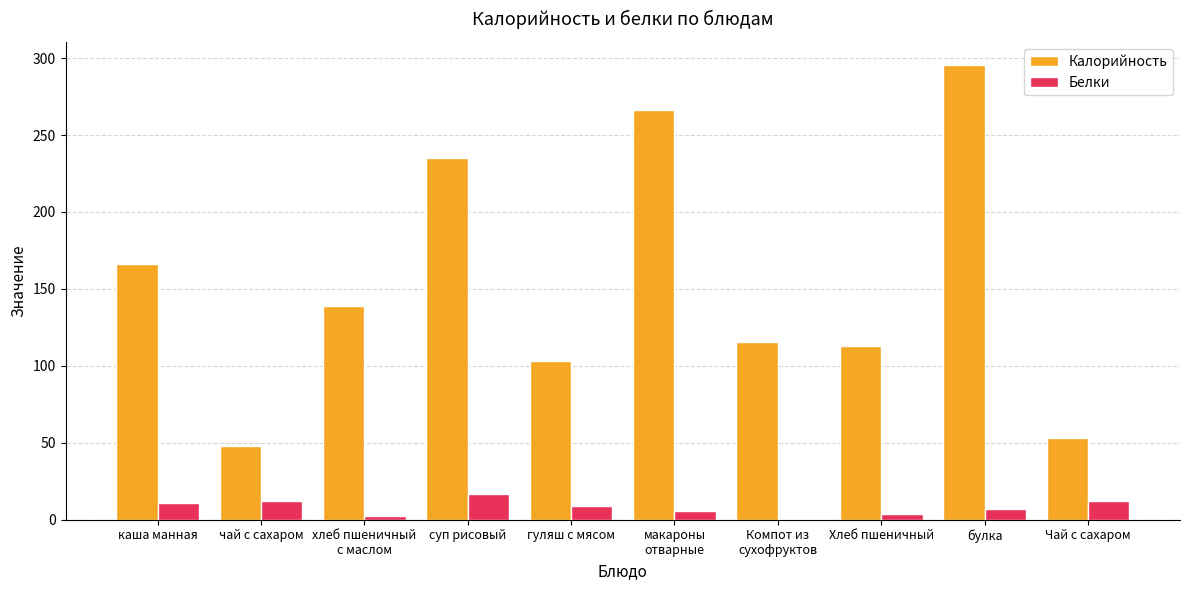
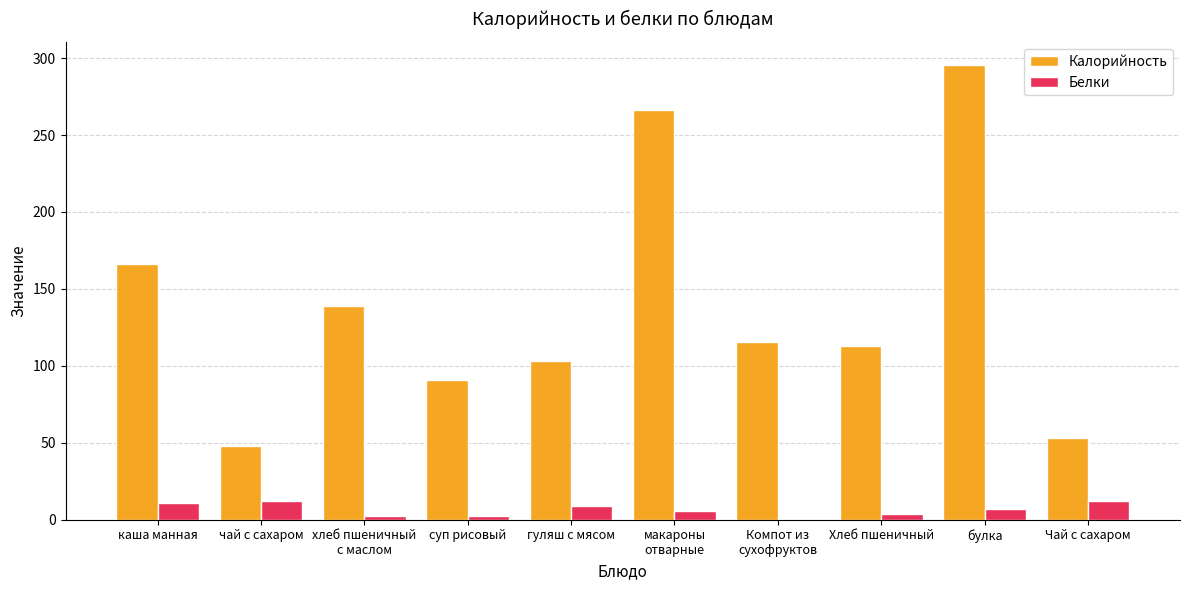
  {
    "Калорийность": {
      "каша манная": 166,
      "чай с сахаром": 48,
      "хлеб пшеничный с маслом": 139,
-     "суп рисовый": 235,
+     "суп рисовый": 91,
      "гуляш с мясом": 103,
      "макароны отварные": 266,
      "Компот из сухофруктов": 116,
      "Хлеб пшеничный": 113,
      "булка": 296,
      "Чай с сахаром": 53
    },
    "Белки": {
      "каша манная": 11,
      "чай с сахаром": 12,
      "хлеб пшеничный с маслом": 2,
-     "суп рисовый": 17,
+     "суп рисовый": 2,
      "гуляш с мясом": 9,
      "макароны отварные": 6,
      "Хлеб пшеничный": 4,
      "булка": 7,
      "Чай с сахаром": 12
    }
  }
